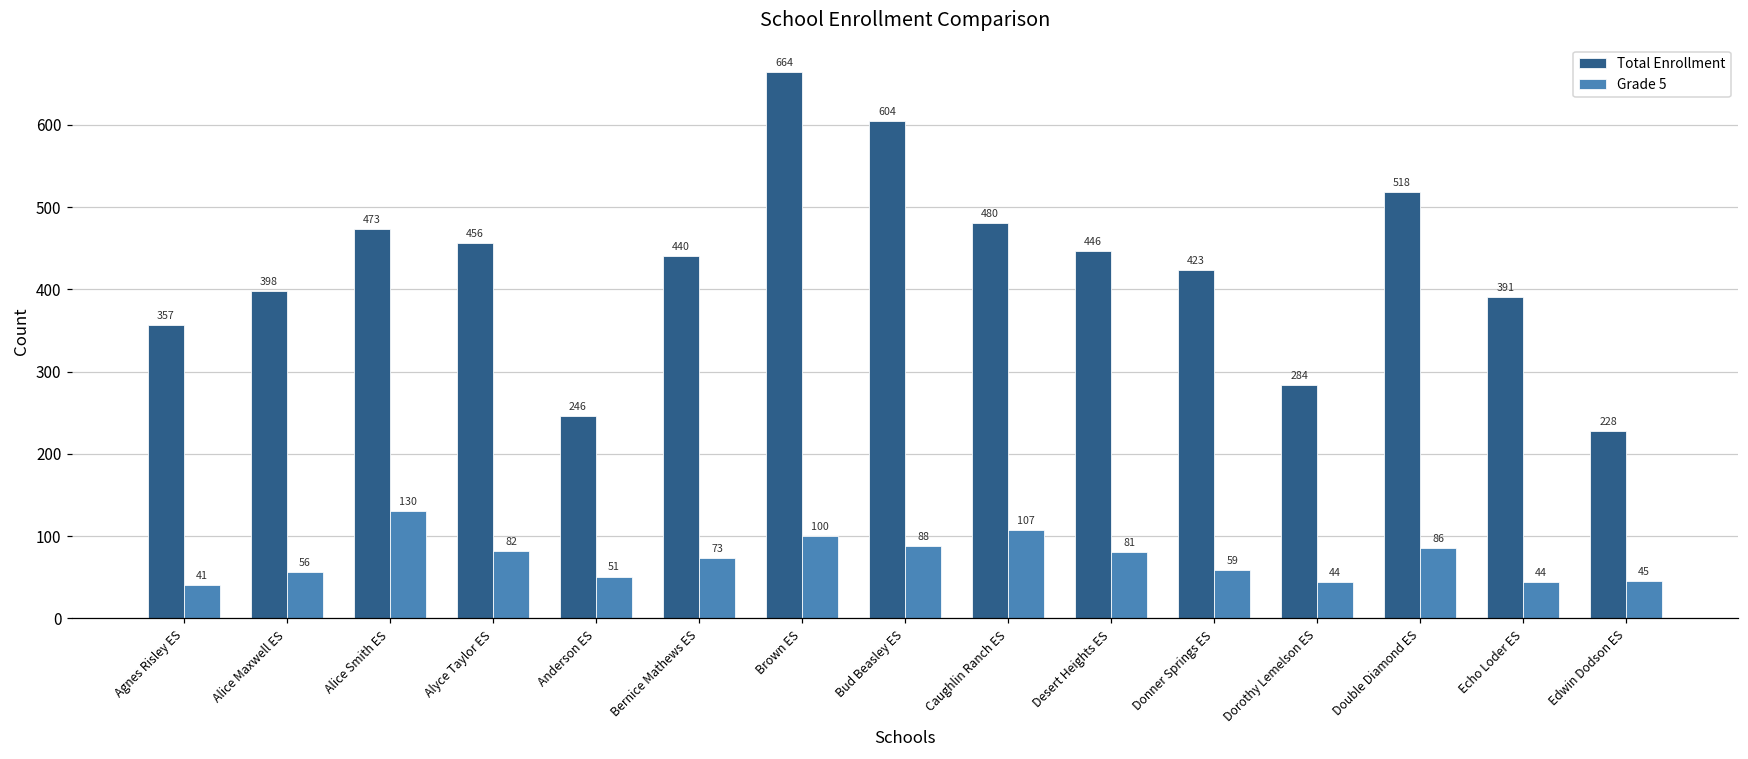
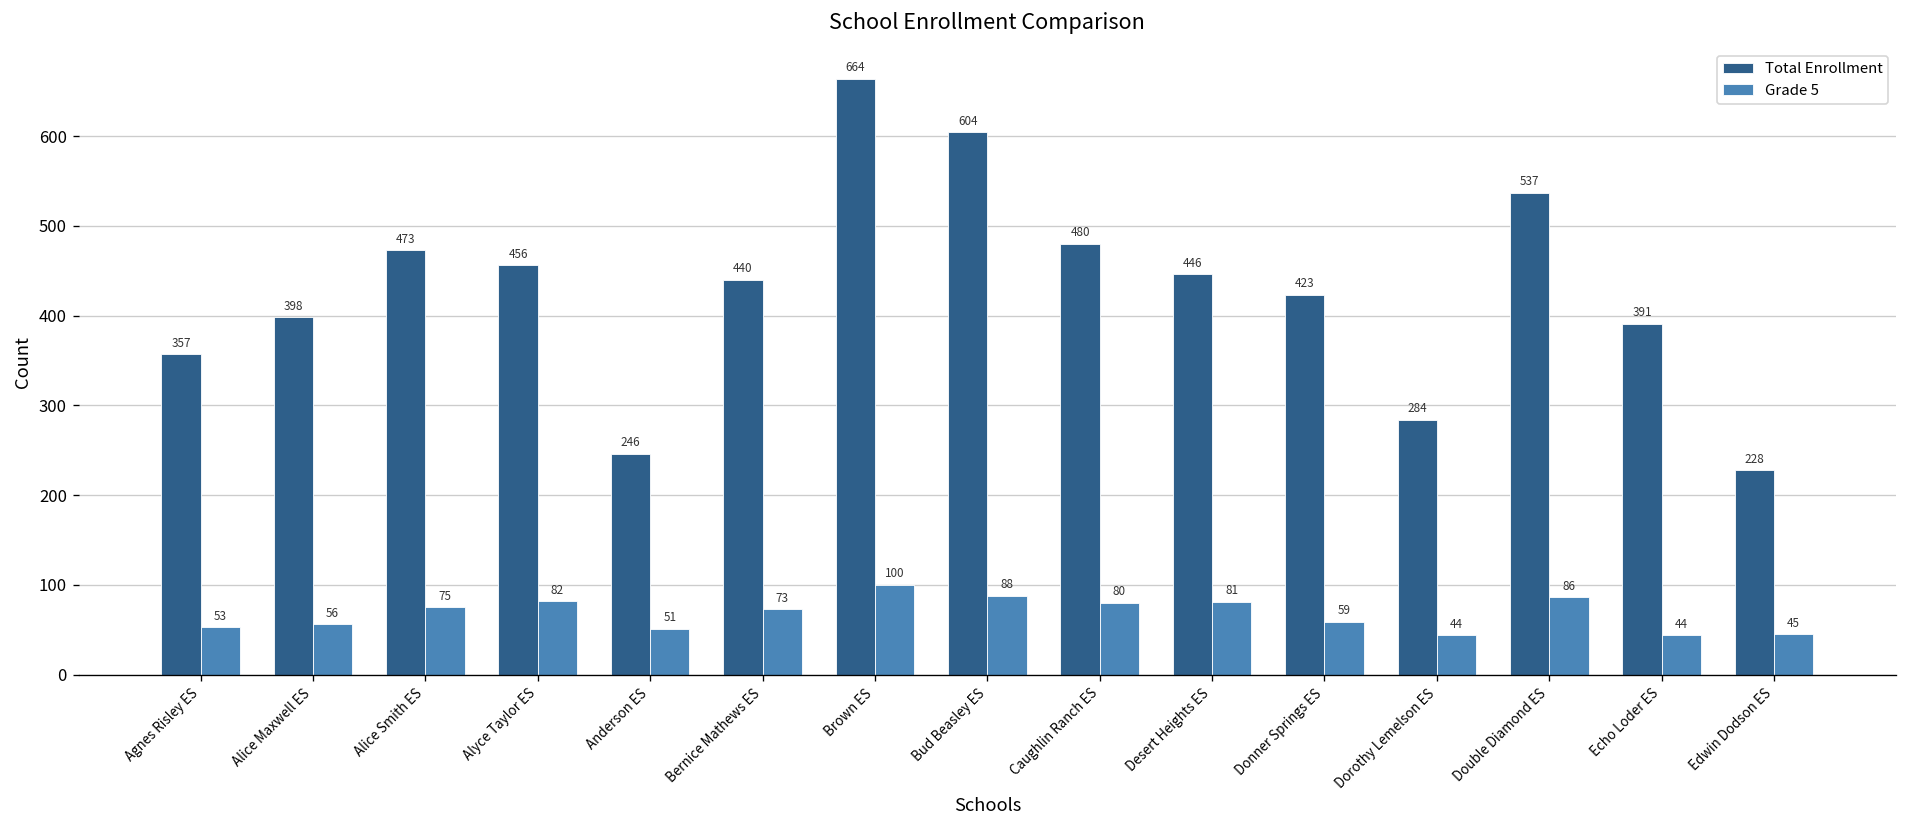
  {
    "Total Enrollment": {
      "Agnes Risley ES": 357,
      "Alice Maxwell ES": 398,
      "Alice Smith ES": 473,
      "Alyce Taylor ES": 456,
      "Anderson ES": 246,
      "Bernice Mathews ES": 440,
      "Brown ES": 664,
      "Bud Beasley ES": 604,
      "Caughlin Ranch ES": 480,
      "Desert Heights ES": 446,
      "Donner Springs ES": 423,
      "Dorothy Lemelson ES": 284,
-     "Double Diamond ES": 518,
+     "Double Diamond ES": 537,
      "Echo Loder ES": 391,
      "Edwin Dodson ES": 228
    },
    "Grade 5": {
-     "Agnes Risley ES": 41,
+     "Agnes Risley ES": 53,
      "Alice Maxwell ES": 56,
-     "Alice Smith ES": 130,
+     "Alice Smith ES": 75,
      "Alyce Taylor ES": 82,
      "Anderson ES": 51,
      "Bernice Mathews ES": 73,
      "Brown ES": 100,
      "Bud Beasley ES": 88,
-     "Caughlin Ranch ES": 107,
+     "Caughlin Ranch ES": 80,
      "Desert Heights ES": 81,
      "Donner Springs ES": 59,
      "Dorothy Lemelson ES": 44,
      "Double Diamond ES": 86,
      "Echo Loder ES": 44,
      "Edwin Dodson ES": 45
    }
  }
